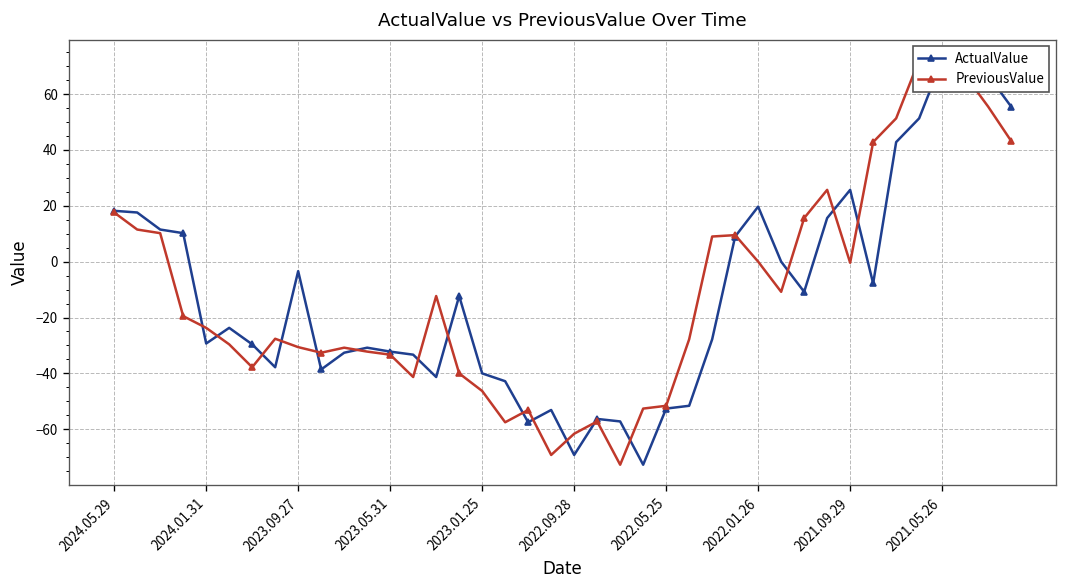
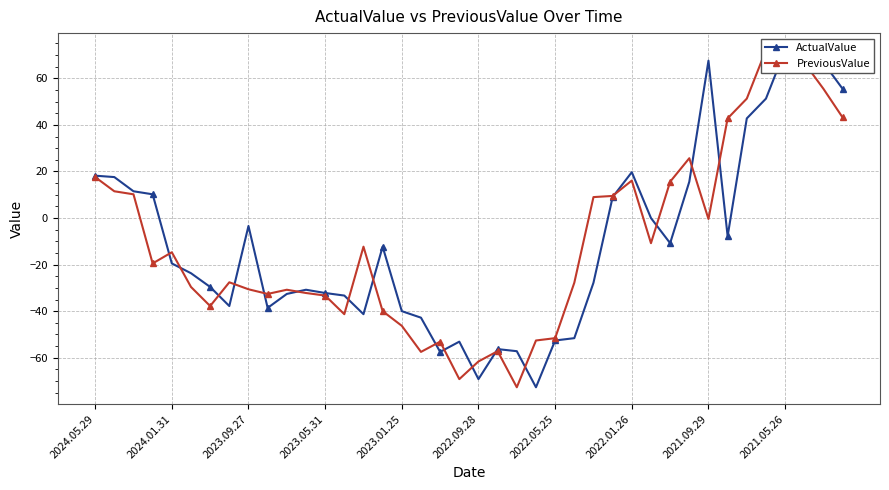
  {
    "ActualValue": {
-     "2024.01.31": -29,
+     "2024.01.31": -20,
      "2023.09.27": -3,
      "2023.05.31": -32,
      "2023.01.25": -40,
      "2022.09.28": -69,
      "2022.01.26": 20,
-     "2021.09.29": 26
+     "2021.09.29": 68
    },
    "PreviousValue": {
-     "2024.01.31": -24,
+     "2024.01.31": -15,
      "2023.09.27": -31,
      "2023.05.31": -33,
      "2023.01.25": -46,
      "2022.09.28": -62,
-     "2022.01.26": 0,
+     "2022.01.26": 16,
      "2021.09.29": 0
    }
  }
